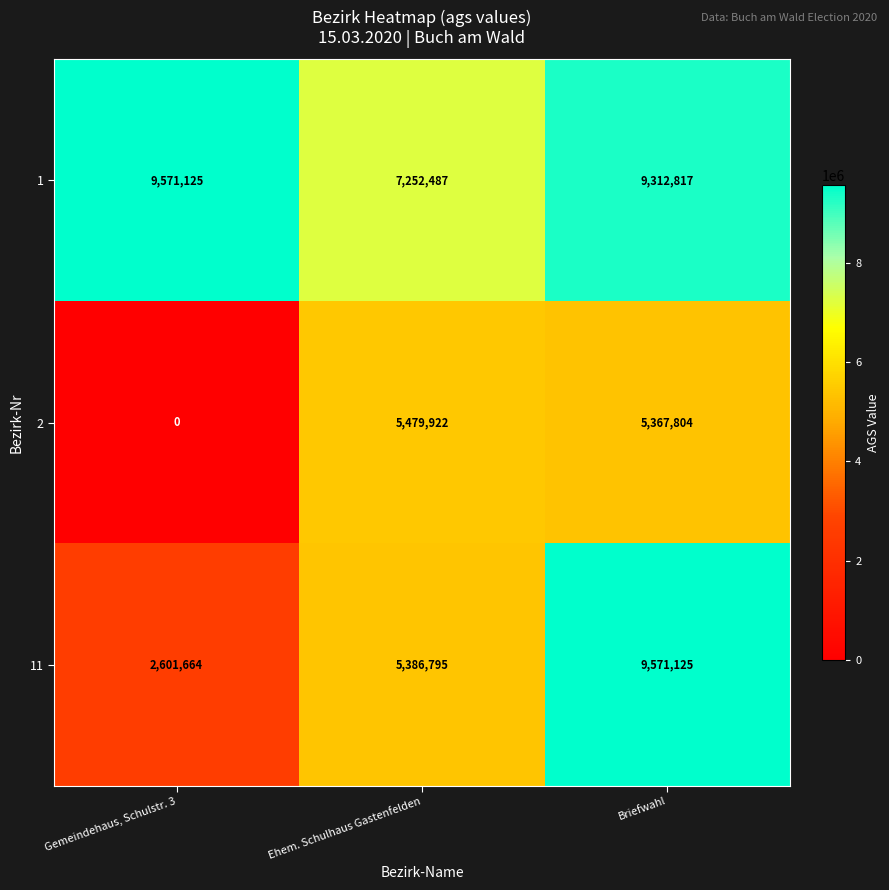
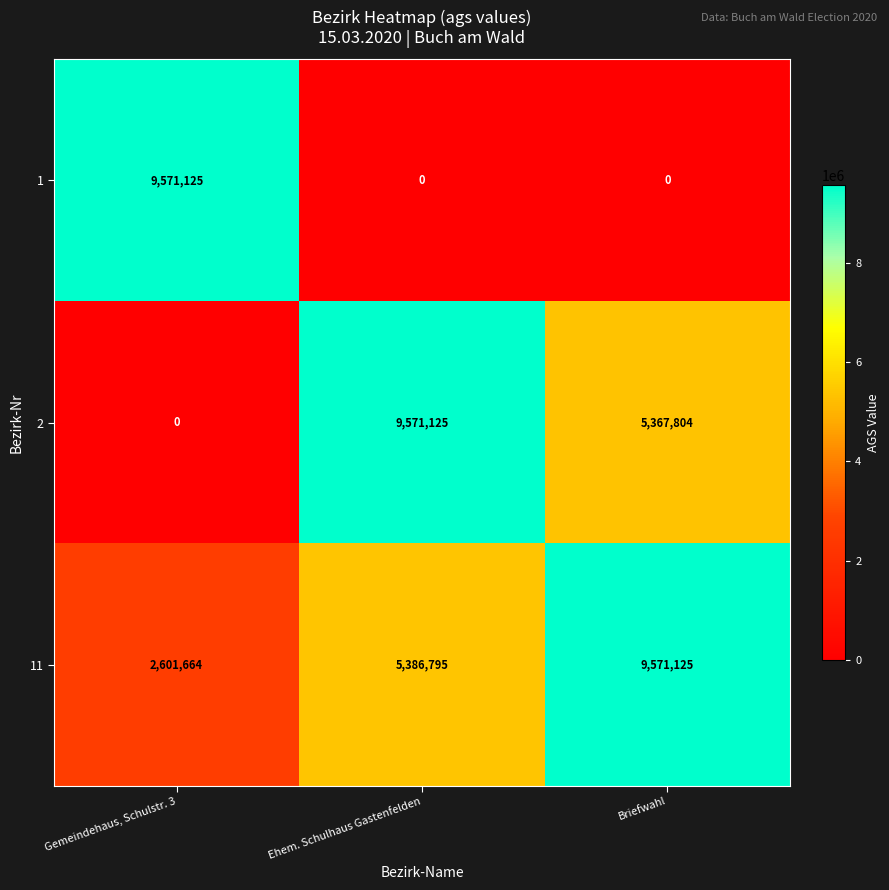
  {
    "1": {
      "Gemeindehaus, Schulstr. 3": "9,571,125",
-     "Ehem. Schulhaus Gastenfelden": "7,252,487",
-     "Briefwahl": "9,312,817"
+     "Ehem. Schulhaus Gastenfelden": "0",
+     "Briefwahl": "0"
    },
    "2": {
      "Gemeindehaus, Schulstr. 3": "0",
-     "Ehem. Schulhaus Gastenfelden": "5,479,922",
+     "Ehem. Schulhaus Gastenfelden": "9,571,125",
      "Briefwahl": "5,367,804"
    },
    "11": {
      "Gemeindehaus, Schulstr. 3": "2,601,664",
      "Ehem. Schulhaus Gastenfelden": "5,386,795",
      "Briefwahl": "9,571,125"
    }
  }
